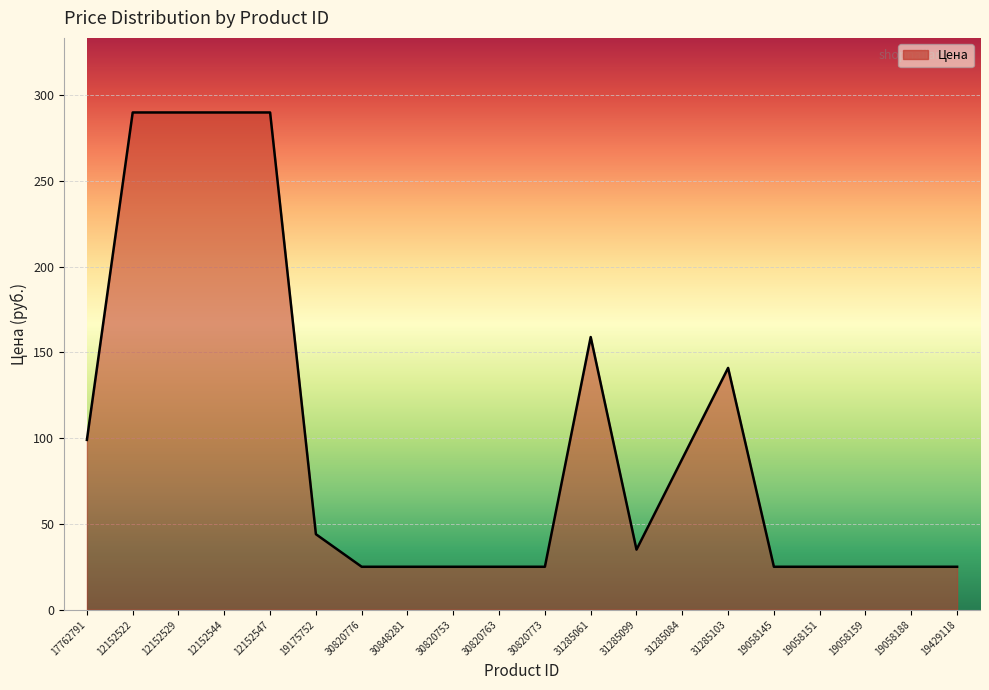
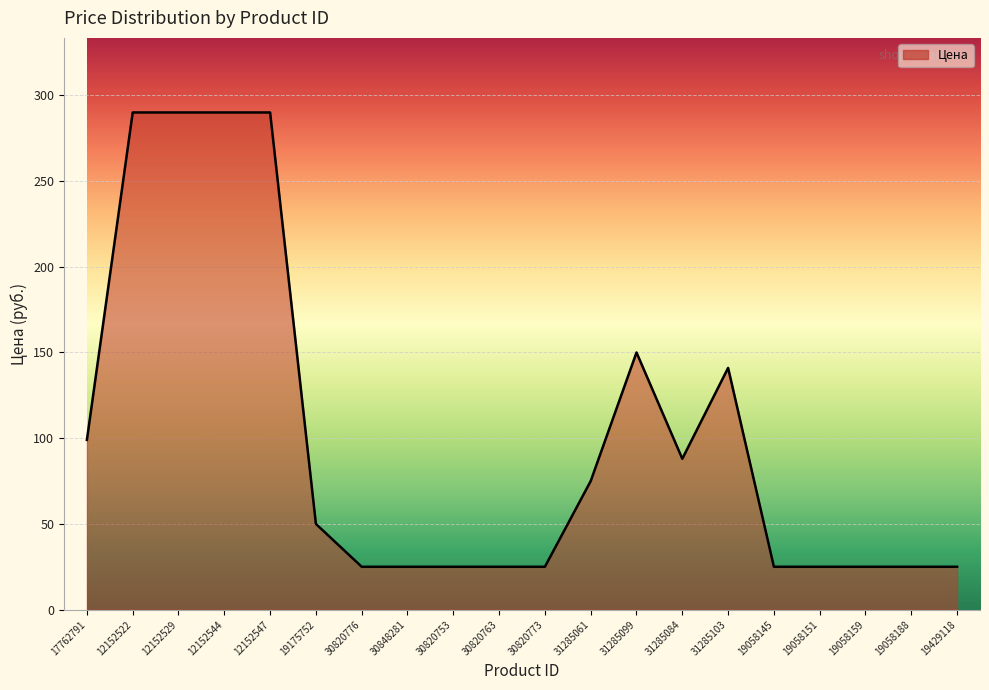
  {
    "17762791": 99,
    "12152522": 290,
    "12152529": 290,
    "12152544": 290,
    "12152547": 290,
-   "19175752": 44,
+   "19175752": 50,
    "30820776": 25,
    "30848281": 25,
    "30820753": 25,
    "30820763": 25,
    "30820773": 25,
-   "31285061": 159,
-   "31285099": 35,
+   "31285061": 75,
+   "31285099": 150,
    "31285084": 88,
    "31285103": 141,
    "19058145": 25,
    "19058151": 25,
    "19058159": 25,
    "19058188": 25,
    "19429118": 25
  }
